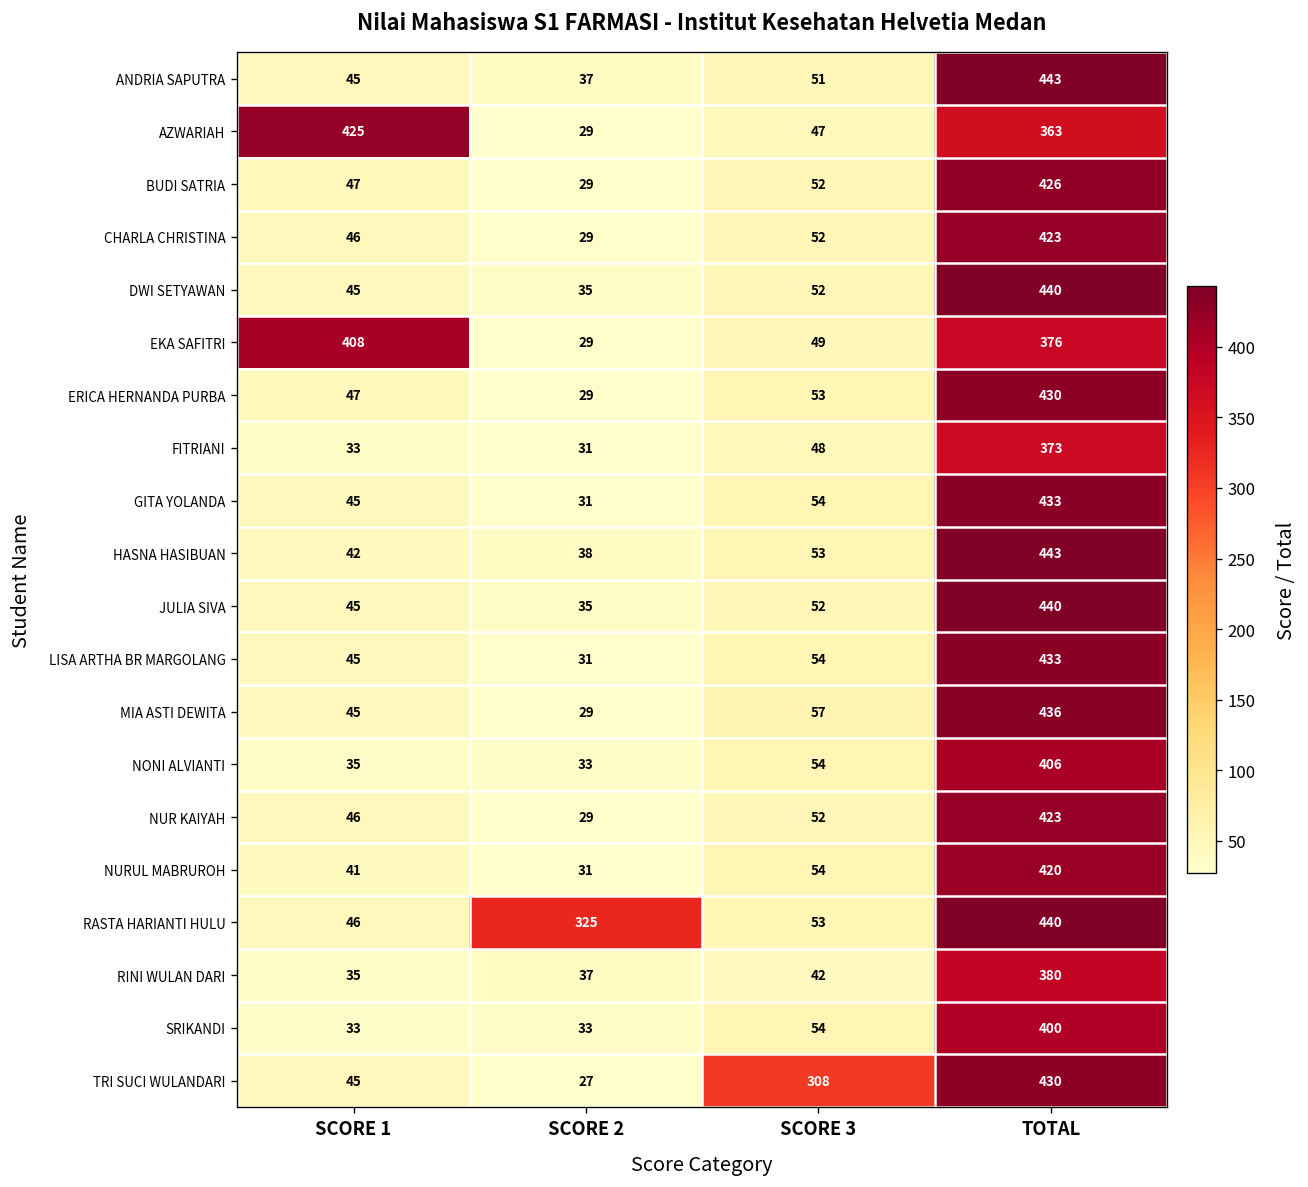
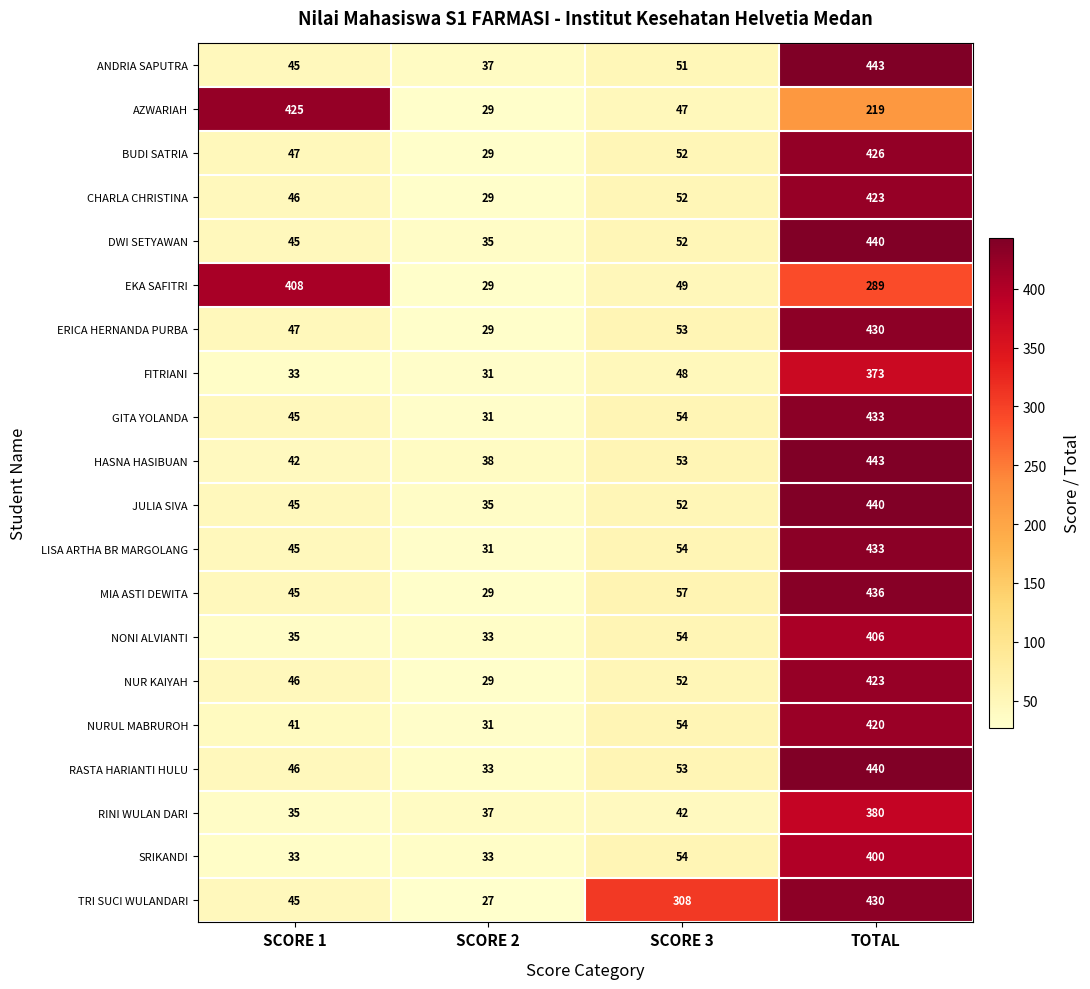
  {
    "ANDRIA SAPUTRA": {
      "SCORE 1": 45,
      "SCORE 2": 37,
      "SCORE 3": 51,
      "TOTAL": 443
    },
    "AZWARIAH": {
      "SCORE 1": 425,
      "SCORE 2": 29,
      "SCORE 3": 47,
-     "TOTAL": 363
+     "TOTAL": 219
    },
    "BUDI SATRIA": {
      "SCORE 1": 47,
      "SCORE 2": 29,
      "SCORE 3": 52,
      "TOTAL": 426
    },
    "CHARLA CHRISTINA": {
      "SCORE 1": 46,
      "SCORE 2": 29,
      "SCORE 3": 52,
      "TOTAL": 423
    },
    "DWI SETYAWAN": {
      "SCORE 1": 45,
      "SCORE 2": 35,
      "SCORE 3": 52,
      "TOTAL": 440
    },
    "EKA SAFITRI": {
      "SCORE 1": 408,
      "SCORE 2": 29,
      "SCORE 3": 49,
-     "TOTAL": 376
+     "TOTAL": 289
    },
    "ERICA HERNANDA PURBA": {
      "SCORE 1": 47,
      "SCORE 2": 29,
      "SCORE 3": 53,
      "TOTAL": 430
    },
    "FITRIANI": {
      "SCORE 1": 33,
      "SCORE 2": 31,
      "SCORE 3": 48,
      "TOTAL": 373
    },
    "GITA YOLANDA": {
      "SCORE 1": 45,
      "SCORE 2": 31,
      "SCORE 3": 54,
      "TOTAL": 433
    },
    "HASNA HASIBUAN": {
      "SCORE 1": 42,
      "SCORE 2": 38,
      "SCORE 3": 53,
      "TOTAL": 443
    },
    "JULIA SIVA": {
      "SCORE 1": 45,
      "SCORE 2": 35,
      "SCORE 3": 52,
      "TOTAL": 440
    },
    "LISA ARTHA BR MARGOLANG": {
      "SCORE 1": 45,
      "SCORE 2": 31,
      "SCORE 3": 54,
      "TOTAL": 433
    },
    "MIA ASTI DEWITA": {
      "SCORE 1": 45,
      "SCORE 2": 29,
      "SCORE 3": 57,
      "TOTAL": 436
    },
    "NONI ALVIANTI": {
      "SCORE 1": 35,
      "SCORE 2": 33,
      "SCORE 3": 54,
      "TOTAL": 406
    },
    "NUR KAIYAH": {
      "SCORE 1": 46,
      "SCORE 2": 29,
      "SCORE 3": 52,
      "TOTAL": 423
    },
    "NURUL MABRUROH": {
      "SCORE 1": 41,
      "SCORE 2": 31,
      "SCORE 3": 54,
      "TOTAL": 420
    },
    "RASTA HARIANTI HULU": {
      "SCORE 1": 46,
-     "SCORE 2": 325,
+     "SCORE 2": 33,
      "SCORE 3": 53,
      "TOTAL": 440
    },
    "RINI WULAN DARI": {
      "SCORE 1": 35,
      "SCORE 2": 37,
      "SCORE 3": 42,
      "TOTAL": 380
    },
    "SRIKANDI": {
      "SCORE 1": 33,
      "SCORE 2": 33,
      "SCORE 3": 54,
      "TOTAL": 400
    },
    "TRI SUCI WULANDARI": {
      "SCORE 1": 45,
      "SCORE 2": 27,
      "SCORE 3": 308,
      "TOTAL": 430
    }
  }
